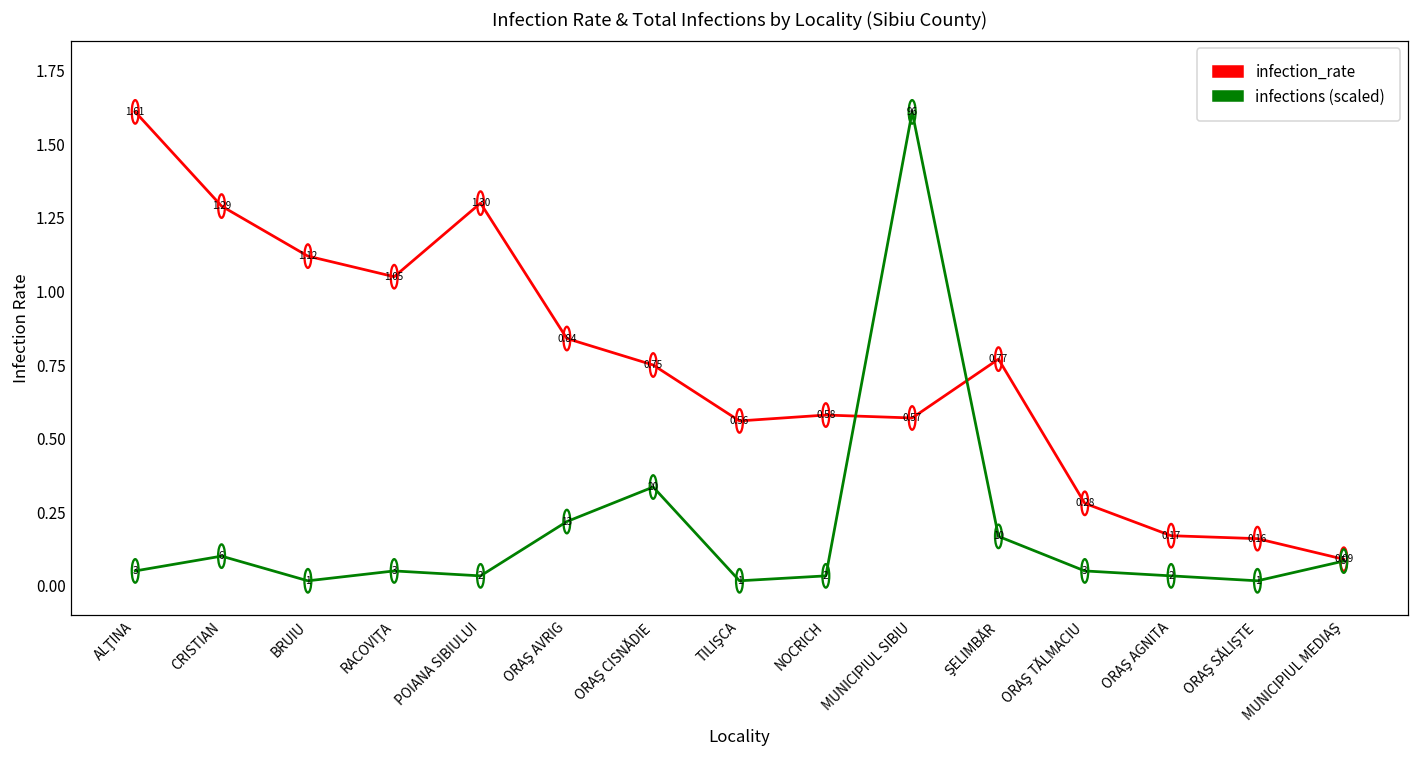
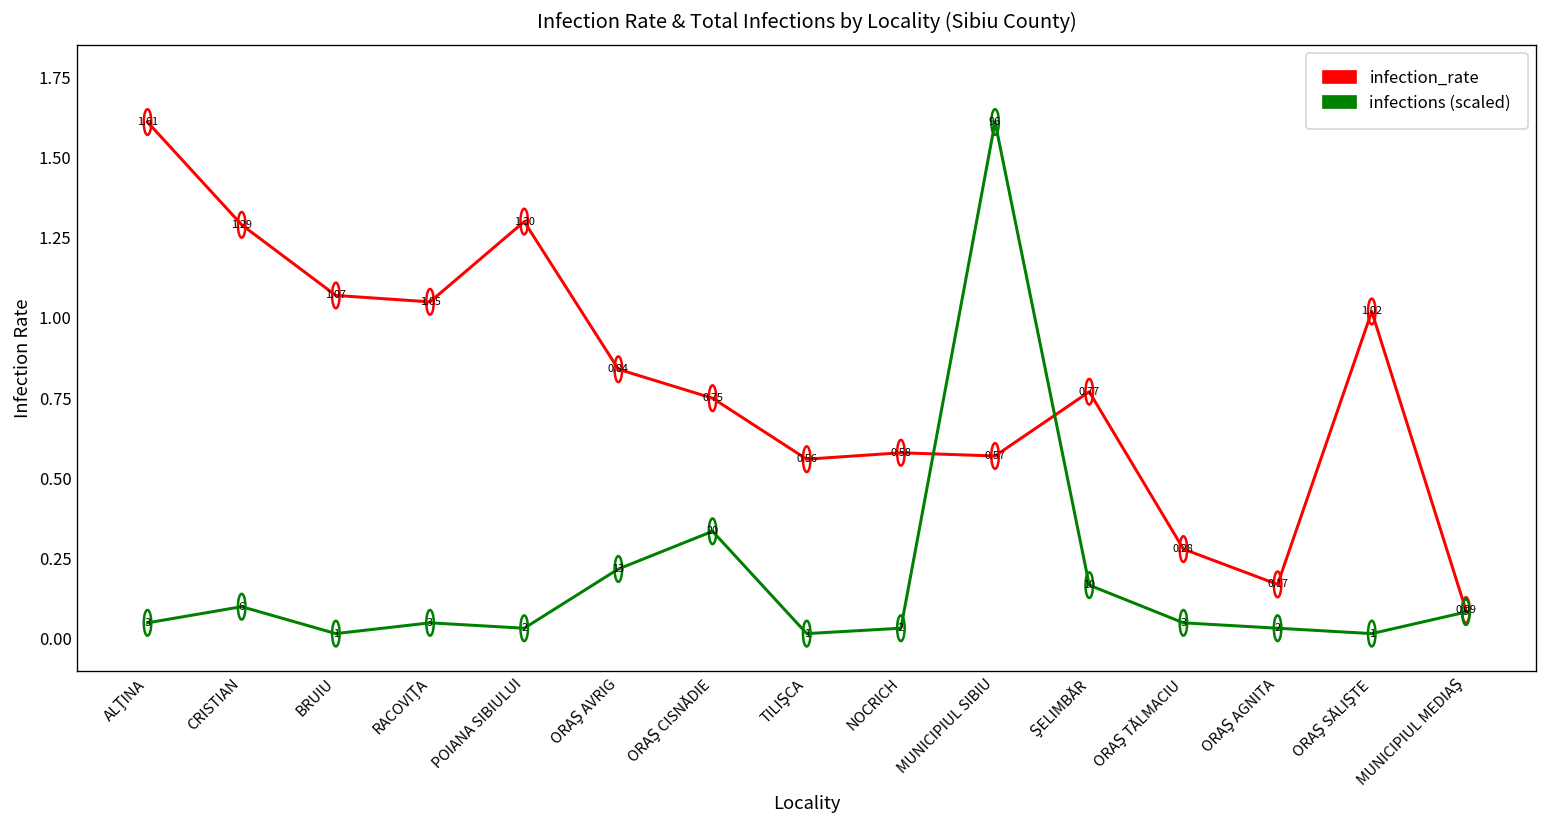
  {
    "infection_rate": {
      "ALŢINA": 1.61,
      "CRISTIAN": 1.29,
-     "BRUIU": 1.12,
+     "BRUIU": 1.07,
      "RACOVIŢA": 1.05,
      "POIANA SIBIULUI": 1.30,
      "ORAŞ AVRIG": 0.84,
      "ORAŞ CISNĂDIE": 0.75,
      "TILIŞCA": 0.56,
      "NOCRICH": 0.58,
      "MUNICIPIUL SIBIU": 0.57,
      "ŞELIMBĂR": 0.77,
      "ORAŞ TĂLMACIU": 0.28,
      "ORAŞ AGNITA": 0.17,
-     "ORAŞ SĂLIŞTE": 0.16
+     "ORAŞ SĂLIŞTE": 1.02
    }
  }
